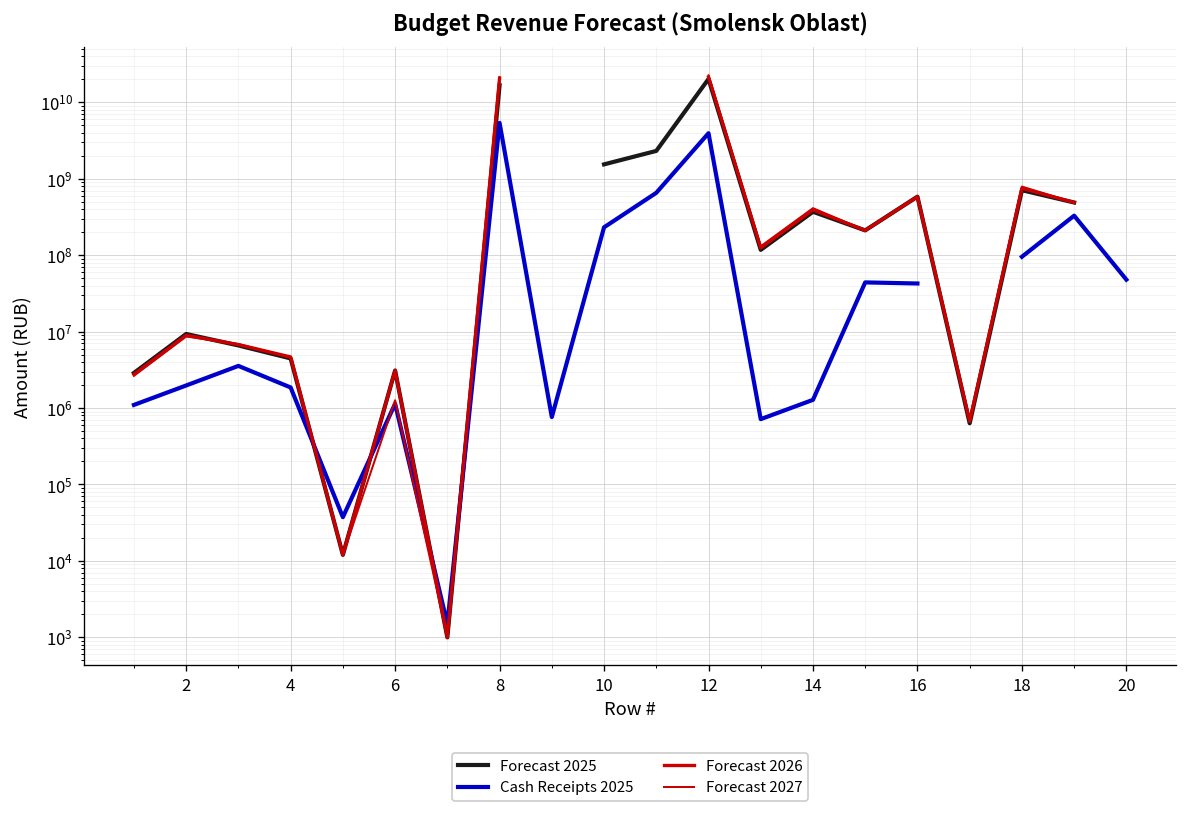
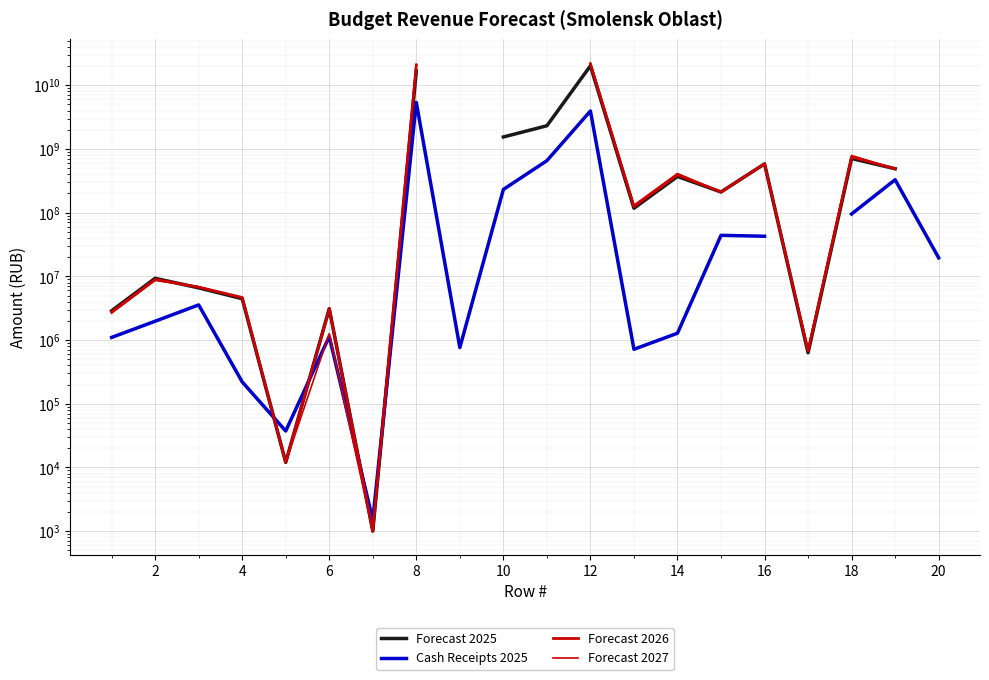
  {
    "Forecast 2025": {
      "8": 17000000000,
      "10": 1500000000
    },
    "Cash Receipts 2025": {
      "2": 2000000,
-     "4": 1900000,
+     "4": 220000,
      "6": 1100000,
      "8": 5000000000,
      "10": 230000000,
      "12": 4000000000,
      "14": 1300000,
      "16": 40000000,
      "18": 100000000,
-     "20": 50000000
+     "20": 20000000
    }
  }
